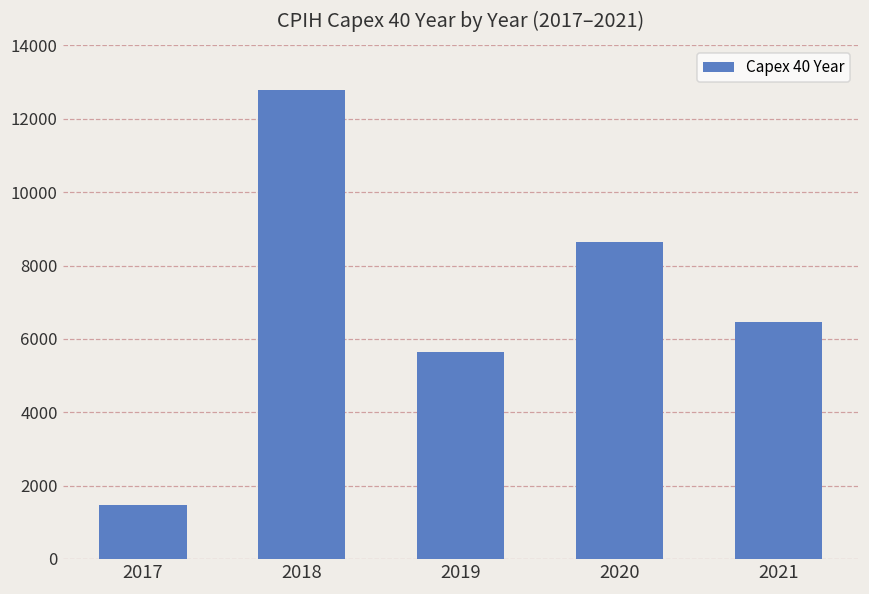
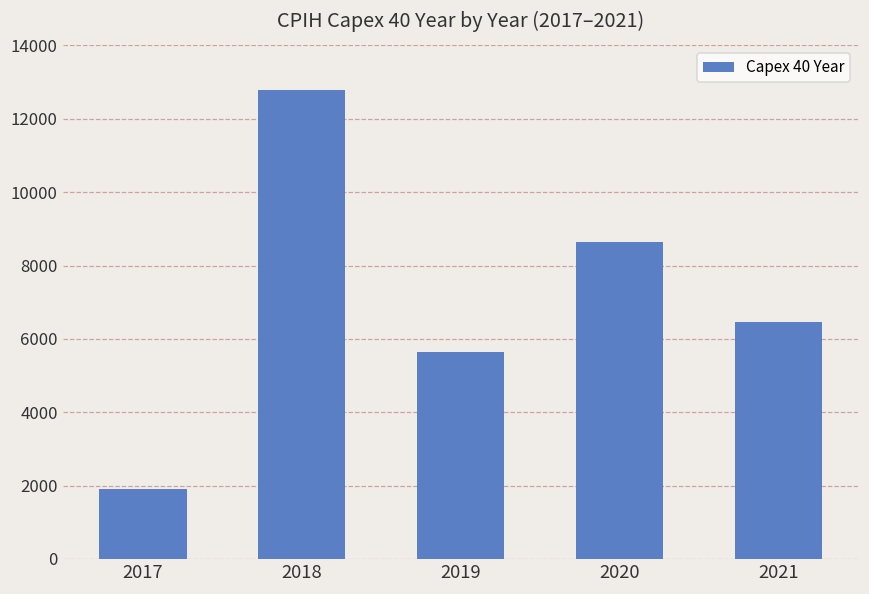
  {
-   "2017": 1500,
+   "2017": 1900,
    "2018": 12800,
    "2019": 5600,
    "2020": 8600,
    "2021": 6500
  }
